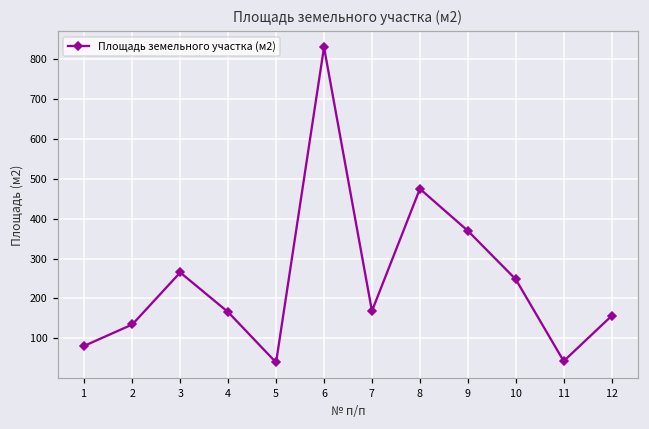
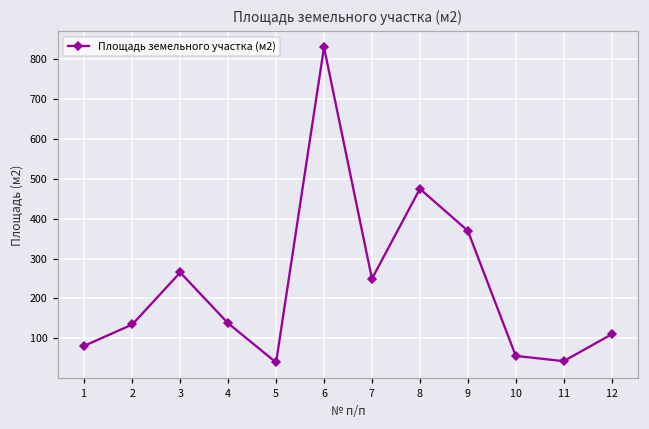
  {
    "1": 80,
    "2": 130,
    "3": 270,
-   "4": 170,
+   "4": 140,
    "5": 40,
    "6": 830,
-   "7": 170,
+   "7": 250,
    "8": 470,
    "9": 370,
-   "10": 250,
+   "10": 60,
    "11": 40,
-   "12": 160
+   "12": 110
  }
